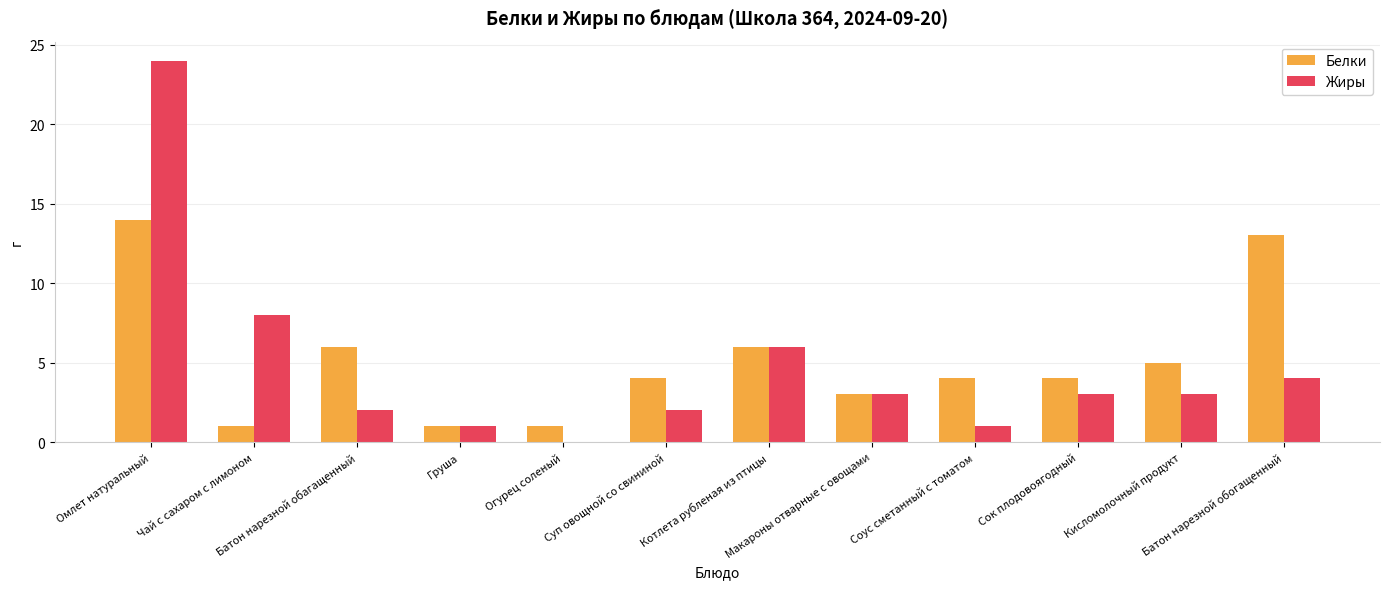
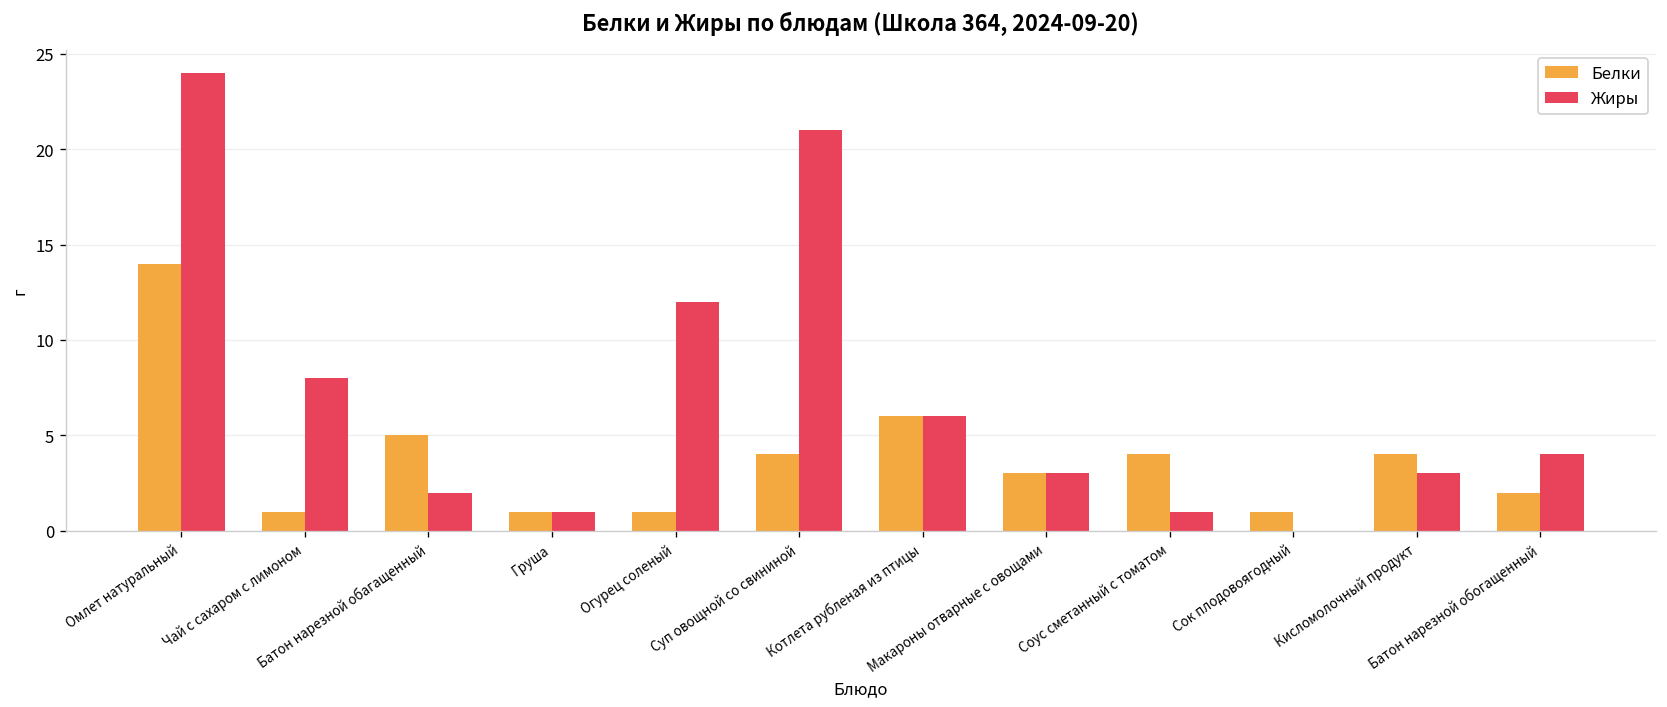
  {
    "Белки": {
      "Омлет натуральный": 14,
      "Чай с сахаром с лимоном": 1,
-     "Батон нарезной обагащенный": 6,
+     "Батон нарезной обагащенный": 5,
      "Груша": 1,
      "Огурец соленый": 1,
      "Суп овощной со свининой": 4,
      "Котлета рубленая из птицы": 6,
      "Макароны отварные с овощами": 3,
      "Соус сметанный с томатом": 4,
-     "Сок плодовоягодный": 4,
-     "Кисломолочный продукт": 5,
-     "Батон нарезной обогащенный": 13
+     "Сок плодовоягодный": 1,
+     "Кисломолочный продукт": 4,
+     "Батон нарезной обогащенный": 2
    },
    "Жиры": {
      "Омлет натуральный": 24,
      "Чай с сахаром с лимоном": 8,
      "Батон нарезной обагащенный": 2,
      "Груша": 1,
-     "Огурец соленый": 0,
-     "Суп овощной со свининой": 2,
+     "Огурец соленый": 12,
+     "Суп овощной со свининой": 21,
      "Котлета рубленая из птицы": 6,
      "Макароны отварные с овощами": 3,
      "Соус сметанный с томатом": 1,
-     "Сок плодовоягодный": 3,
+     "Сок плодовоягодный": 0,
      "Кисломолочный продукт": 3,
      "Батон нарезной обогащенный": 4
    }
  }
